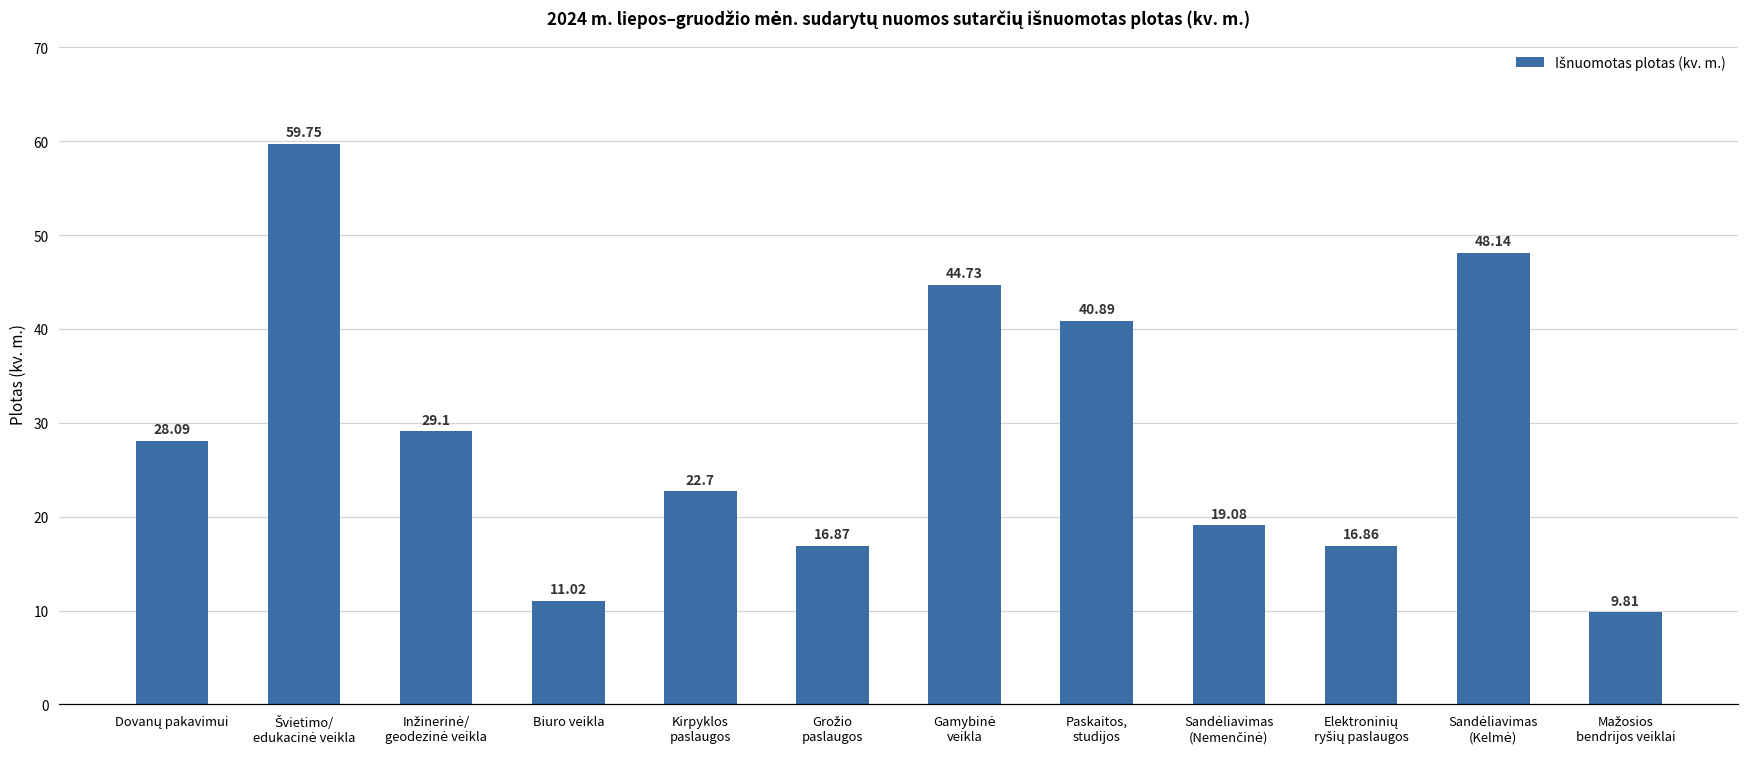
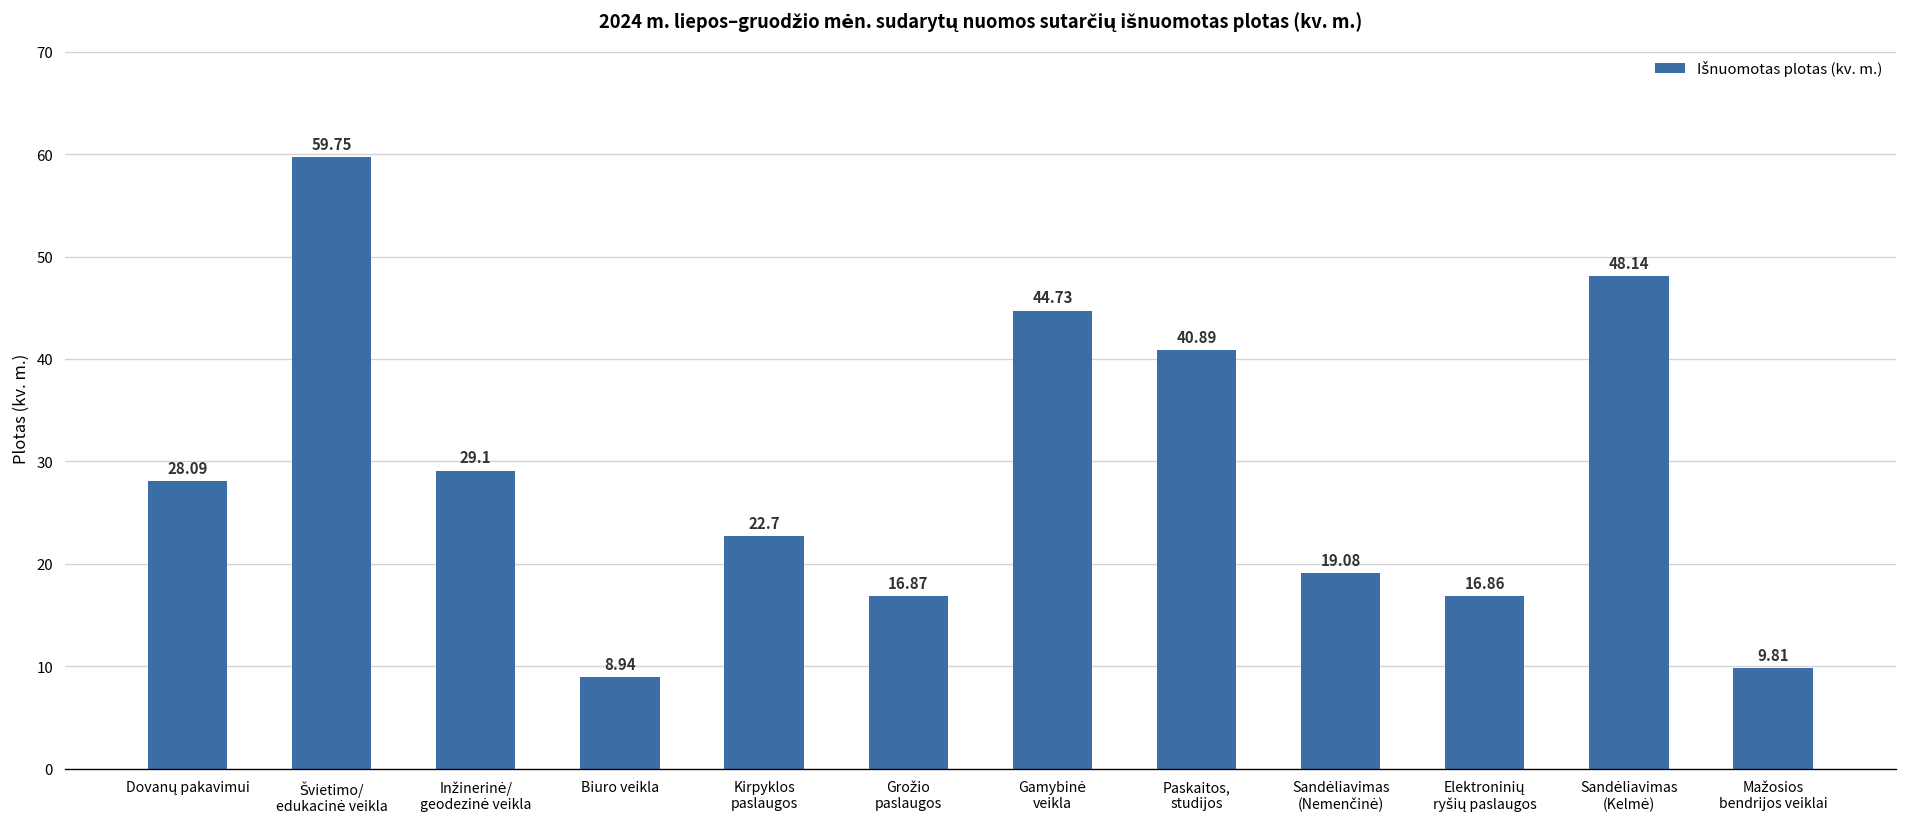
  {
    "Dovanų pakavimui": 28.09,
    "Švietimo/ edukacinė veikla": 59.75,
    "Inžinerinė/ geodezinė veikla": 29.1,
-   "Biuro veikla": 11.02,
+   "Biuro veikla": 8.94,
    "Kirpyklos paslaugos": 22.7,
    "Grožio paslaugos": 16.87,
    "Gamybinė veikla": 44.73,
    "Paskaitos, studijos": 40.89,
    "Sandėliavimas (Nemenčinė)": 19.08,
    "Elektroninių ryšių paslaugos": 16.86,
    "Sandėliavimas (Kelmė)": 48.14,
    "Mažosios bendrijos veiklai": 9.81
  }
